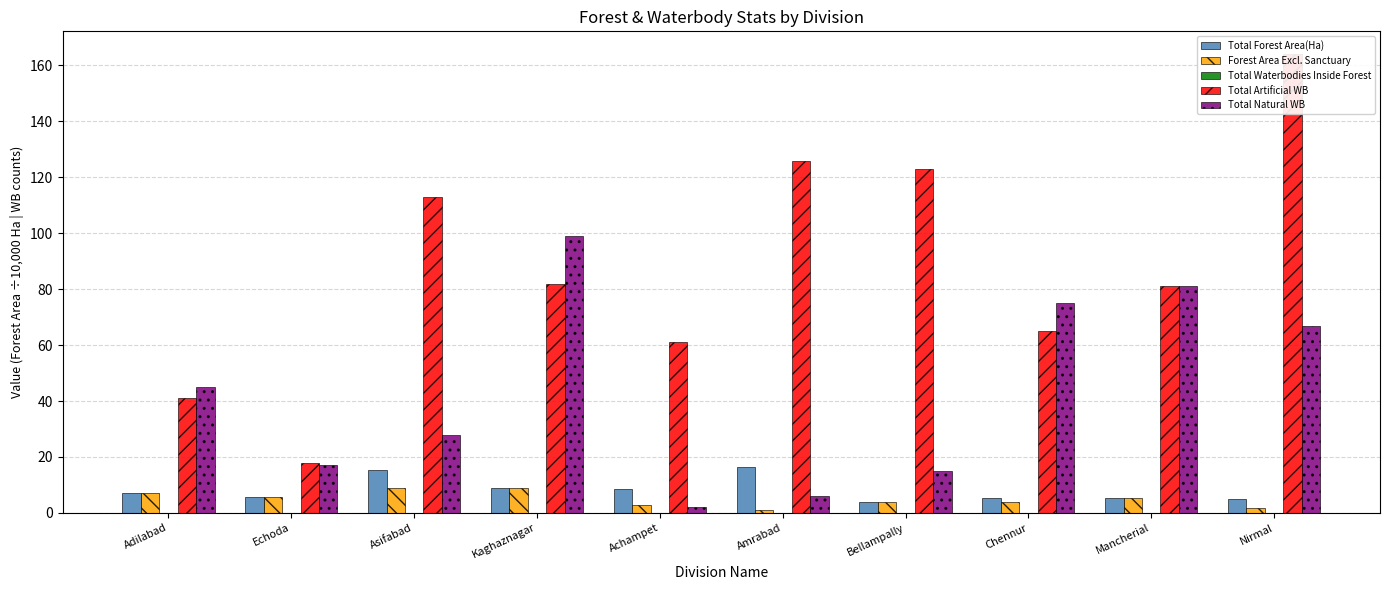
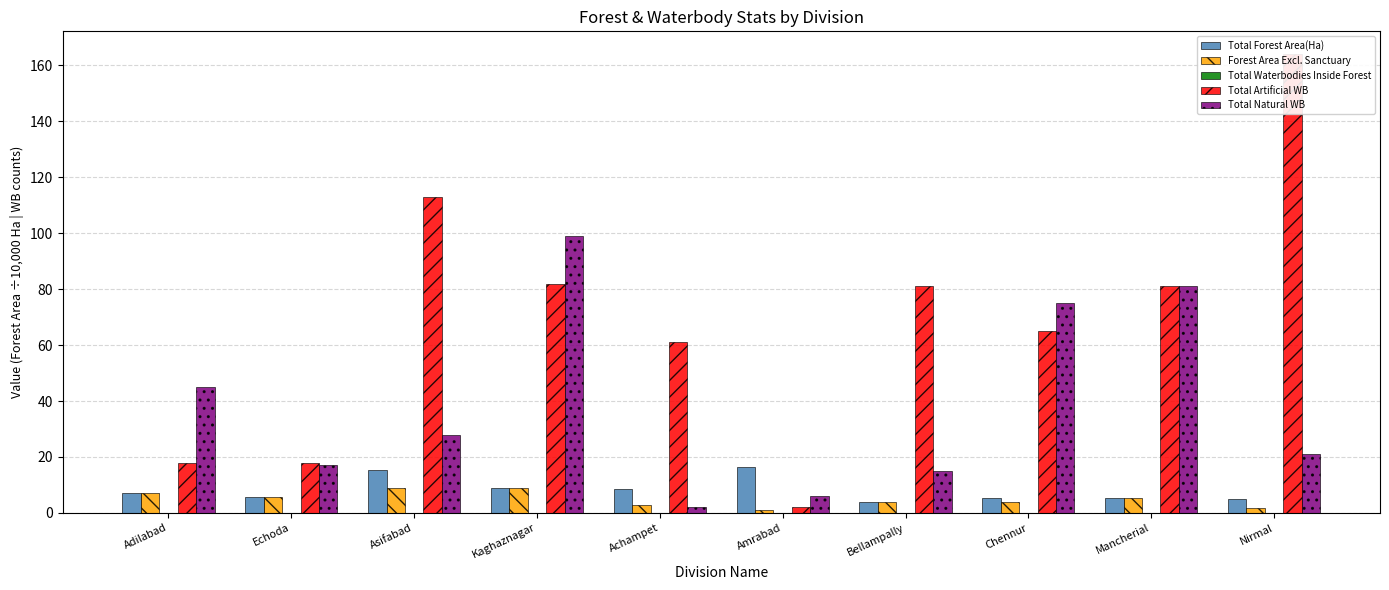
  {
    "Total Forest Area(Ha)": {
      "Adilabad": 7,
      "Echoda": 6,
      "Asifabad": 15,
      "Kaghaznagar": 9,
      "Achampet": 9,
      "Amrabad": 16,
      "Bellampally": 4,
      "Chennur": 5,
      "Mancherial": 5,
      "Nirmal": 5
    },
    "Forest Area Excl. Sanctuary": {
      "Adilabad": 7,
      "Echoda": 6,
      "Asifabad": 9,
      "Kaghaznagar": 9,
      "Achampet": 3,
      "Amrabad": 1,
      "Bellampally": 4,
      "Chennur": 4,
      "Mancherial": 5,
      "Nirmal": 2
    },
    "Total Artificial WB": {
-     "Adilabad": 41,
+     "Adilabad": 18,
      "Echoda": 18,
      "Asifabad": 113,
      "Kaghaznagar": 82,
      "Achampet": 61,
-     "Amrabad": 126,
-     "Bellampally": 123,
+     "Amrabad": 2,
+     "Bellampally": 81,
      "Chennur": 65,
      "Mancherial": 81
    },
    "Total Natural WB": {
      "Adilabad": 45,
      "Echoda": 17,
      "Asifabad": 28,
      "Kaghaznagar": 99,
      "Achampet": 2,
      "Amrabad": 6,
      "Bellampally": 15,
      "Chennur": 75,
      "Mancherial": 81,
-     "Nirmal": 67
+     "Nirmal": 21
    }
  }
